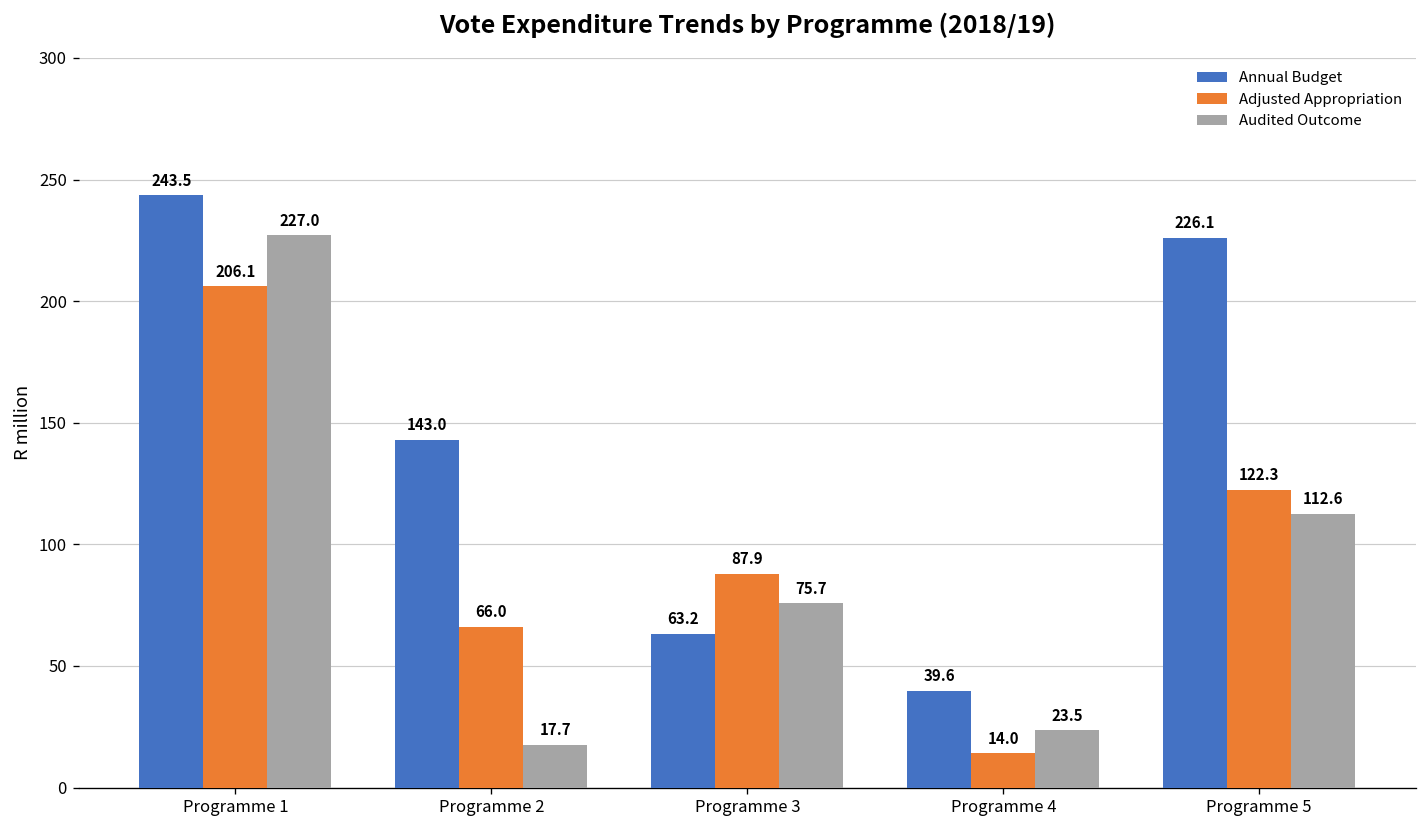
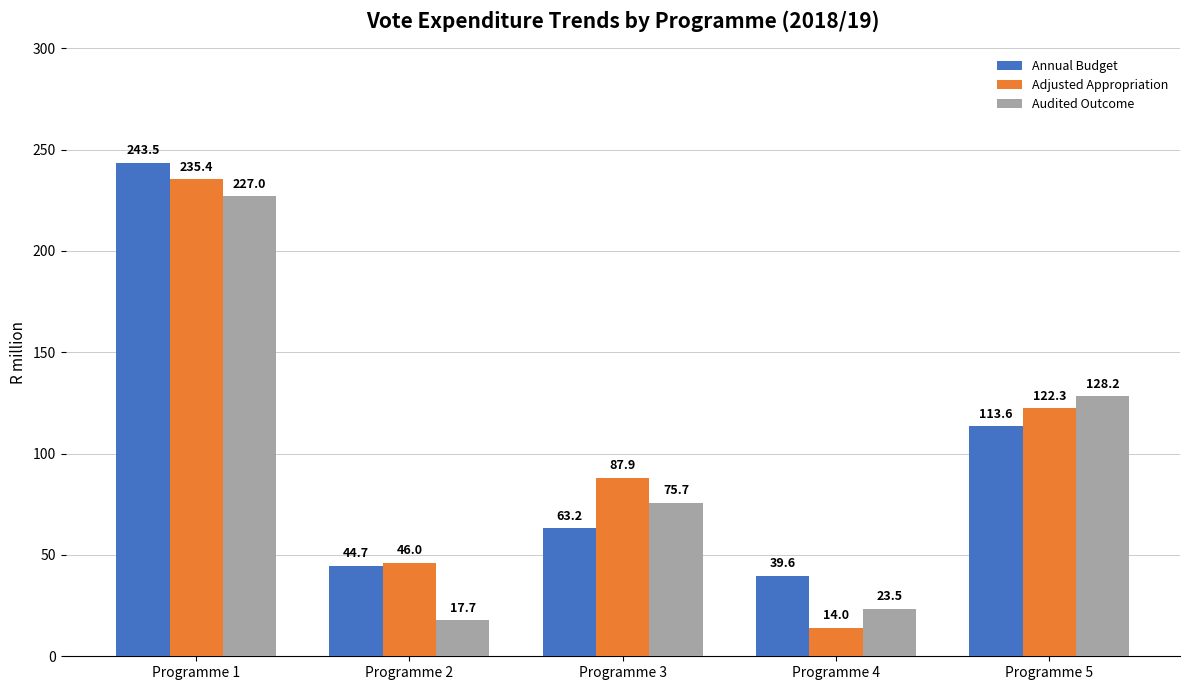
  {
    "Annual Budget": {
      "Programme 1": 243.5,
-     "Programme 2": 143.0,
+     "Programme 2": 44.7,
      "Programme 3": 63.2,
      "Programme 4": 39.6,
-     "Programme 5": 226.1
+     "Programme 5": 113.6
    },
    "Adjusted Appropriation": {
-     "Programme 1": 206.1,
-     "Programme 2": 66.0,
+     "Programme 1": 235.4,
+     "Programme 2": 46.0,
      "Programme 3": 87.9,
      "Programme 4": 14.0,
      "Programme 5": 122.3
    },
    "Audited Outcome": {
      "Programme 1": 227.0,
      "Programme 2": 17.7,
      "Programme 3": 75.7,
      "Programme 4": 23.5,
-     "Programme 5": 112.6
+     "Programme 5": 128.2
    }
  }
